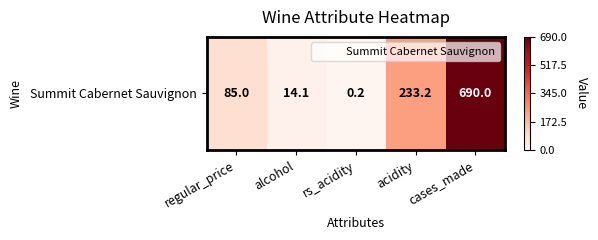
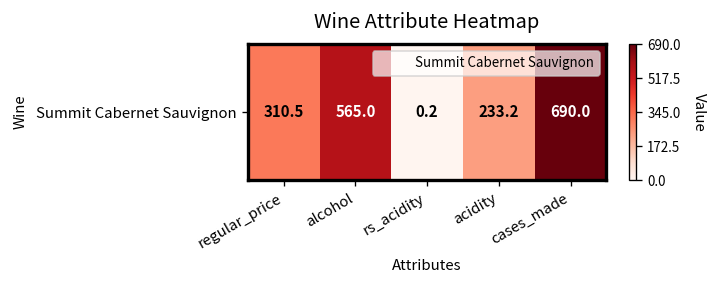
  {
    "Summit Cabernet Sauvignon": {
-     "regular_price": 85.0,
-     "alcohol": 14.1,
+     "regular_price": 310.5,
+     "alcohol": 565.0,
      "rs_acidity": 0.2,
      "acidity": 233.2,
      "cases_made": 690.0
    }
  }
